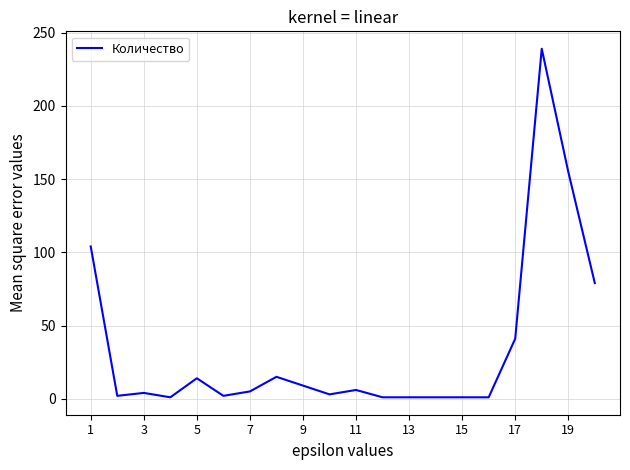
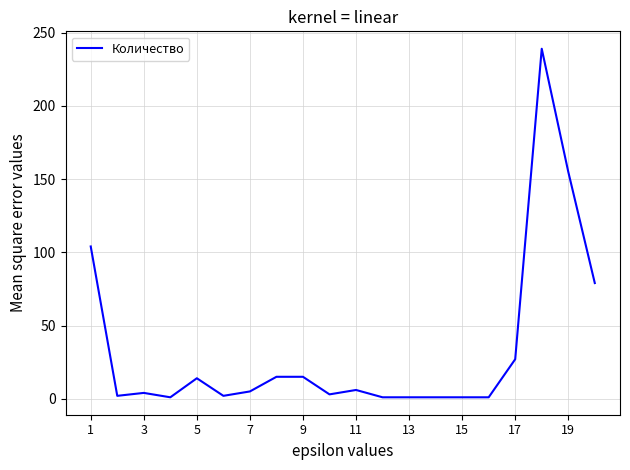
  {
    "1": 104,
    "3": 4,
    "5": 14,
    "7": 5,
-   "9": 9,
+   "9": 15,
    "11": 6,
    "13": 1,
    "15": 1,
-   "17": 41,
+   "17": 27,
    "19": 155
  }
